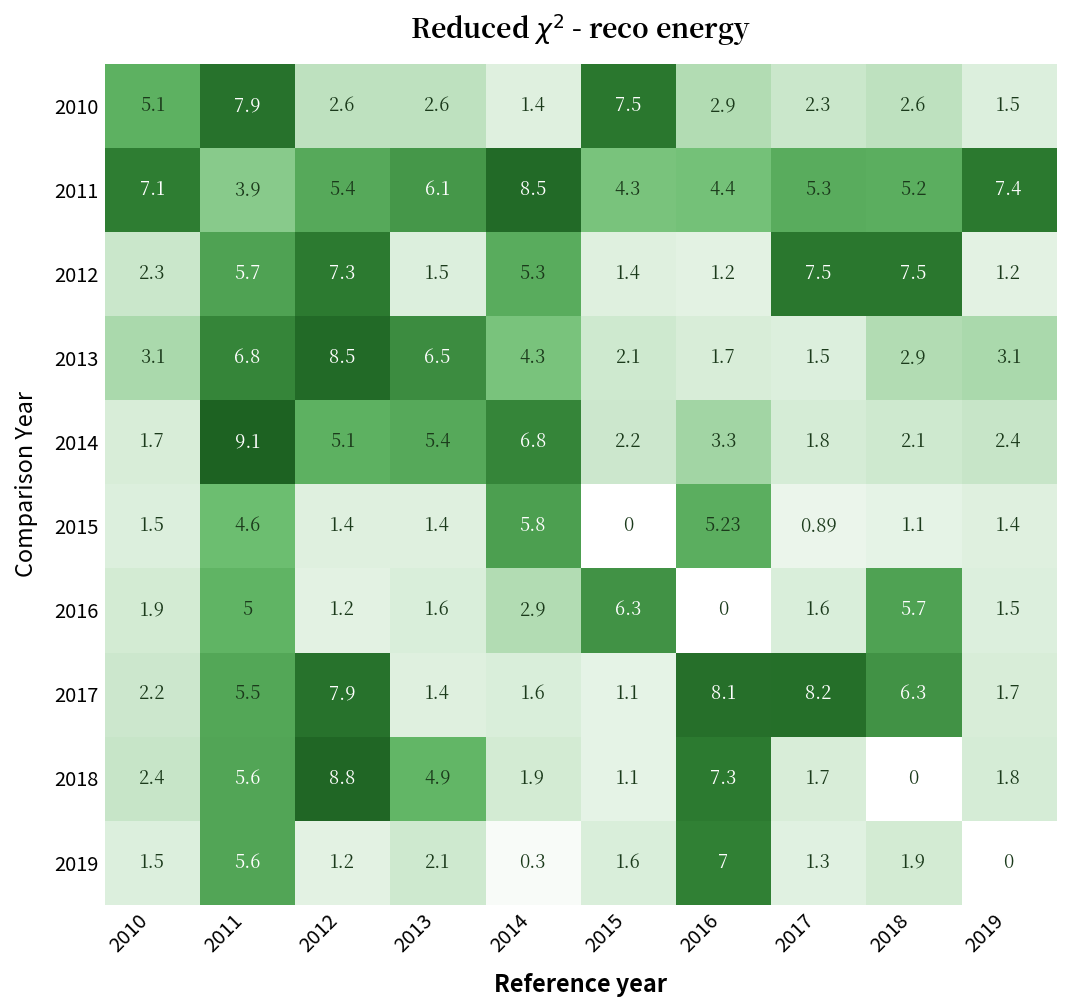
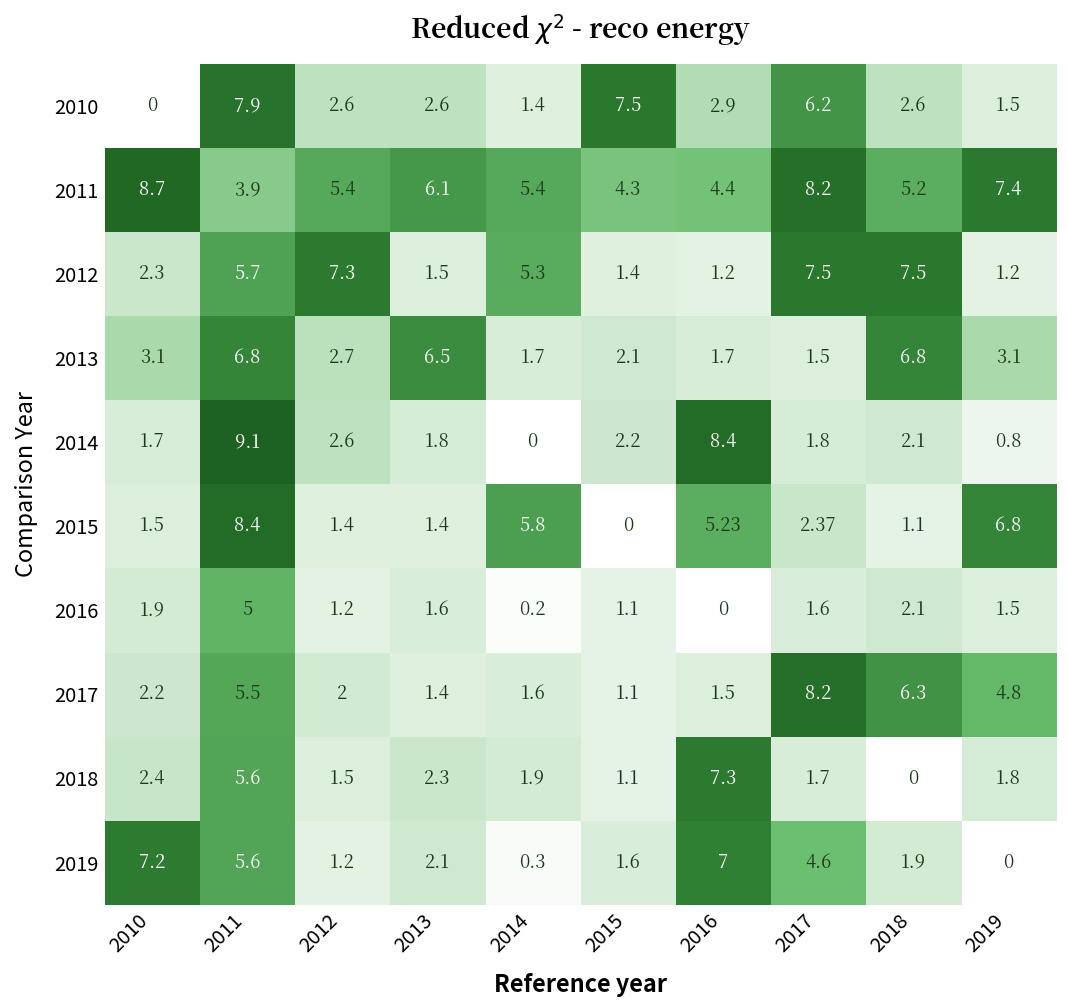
  {
    "2010": {
-     "2010": 5.1,
+     "2010": 0,
      "2011": 7.9,
      "2012": 2.6,
      "2013": 2.6,
      "2014": 1.4,
      "2015": 7.5,
      "2016": 2.9,
-     "2017": 2.3,
+     "2017": 6.2,
      "2018": 2.6,
      "2019": 1.5
    },
    "2011": {
-     "2010": 7.1,
+     "2010": 8.7,
      "2011": 3.9,
      "2012": 5.4,
      "2013": 6.1,
-     "2014": 8.5,
+     "2014": 5.4,
      "2015": 4.3,
      "2016": 4.4,
-     "2017": 5.3,
+     "2017": 8.2,
      "2018": 5.2,
      "2019": 7.4
    },
    "2012": {
      "2010": 2.3,
      "2011": 5.7,
      "2012": 7.3,
      "2013": 1.5,
      "2014": 5.3,
      "2015": 1.4,
      "2016": 1.2,
      "2017": 7.5,
      "2018": 7.5,
      "2019": 1.2
    },
    "2013": {
      "2010": 3.1,
      "2011": 6.8,
-     "2012": 8.5,
+     "2012": 2.7,
      "2013": 6.5,
-     "2014": 4.3,
+     "2014": 1.7,
      "2015": 2.1,
      "2016": 1.7,
      "2017": 1.5,
-     "2018": 2.9,
+     "2018": 6.8,
      "2019": 3.1
    },
    "2014": {
      "2010": 1.7,
      "2011": 9.1,
-     "2012": 5.1,
-     "2013": 5.4,
-     "2014": 6.8,
+     "2012": 2.6,
+     "2013": 1.8,
+     "2014": 0,
      "2015": 2.2,
-     "2016": 3.3,
+     "2016": 8.4,
      "2017": 1.8,
      "2018": 2.1,
-     "2019": 2.4
+     "2019": 0.8
    },
    "2015": {
      "2010": 1.5,
-     "2011": 4.6,
+     "2011": 8.4,
      "2012": 1.4,
      "2013": 1.4,
      "2014": 5.8,
      "2015": 0,
      "2016": 5.23,
-     "2017": 0.89,
+     "2017": 2.37,
      "2018": 1.1,
-     "2019": 1.4
+     "2019": 6.8
    },
    "2016": {
      "2010": 1.9,
      "2011": 5,
      "2012": 1.2,
      "2013": 1.6,
-     "2014": 2.9,
-     "2015": 6.3,
+     "2014": 0.2,
+     "2015": 1.1,
      "2016": 0,
      "2017": 1.6,
-     "2018": 5.7,
+     "2018": 2.1,
      "2019": 1.5
    },
    "2017": {
      "2010": 2.2,
      "2011": 5.5,
-     "2012": 7.9,
+     "2012": 2,
      "2013": 1.4,
      "2014": 1.6,
      "2015": 1.1,
-     "2016": 8.1,
+     "2016": 1.5,
      "2017": 8.2,
      "2018": 6.3,
-     "2019": 1.7
+     "2019": 4.8
    },
    "2018": {
      "2010": 2.4,
      "2011": 5.6,
-     "2012": 8.8,
-     "2013": 4.9,
+     "2012": 1.5,
+     "2013": 2.3,
      "2014": 1.9,
      "2015": 1.1,
      "2016": 7.3,
      "2017": 1.7,
      "2018": 0,
      "2019": 1.8
    },
    "2019": {
-     "2010": 1.5,
+     "2010": 7.2,
      "2011": 5.6,
      "2012": 1.2,
      "2013": 2.1,
      "2014": 0.3,
      "2015": 1.6,
      "2016": 7,
-     "2017": 1.3,
+     "2017": 4.6,
      "2018": 1.9,
      "2019": 0
    }
  }
